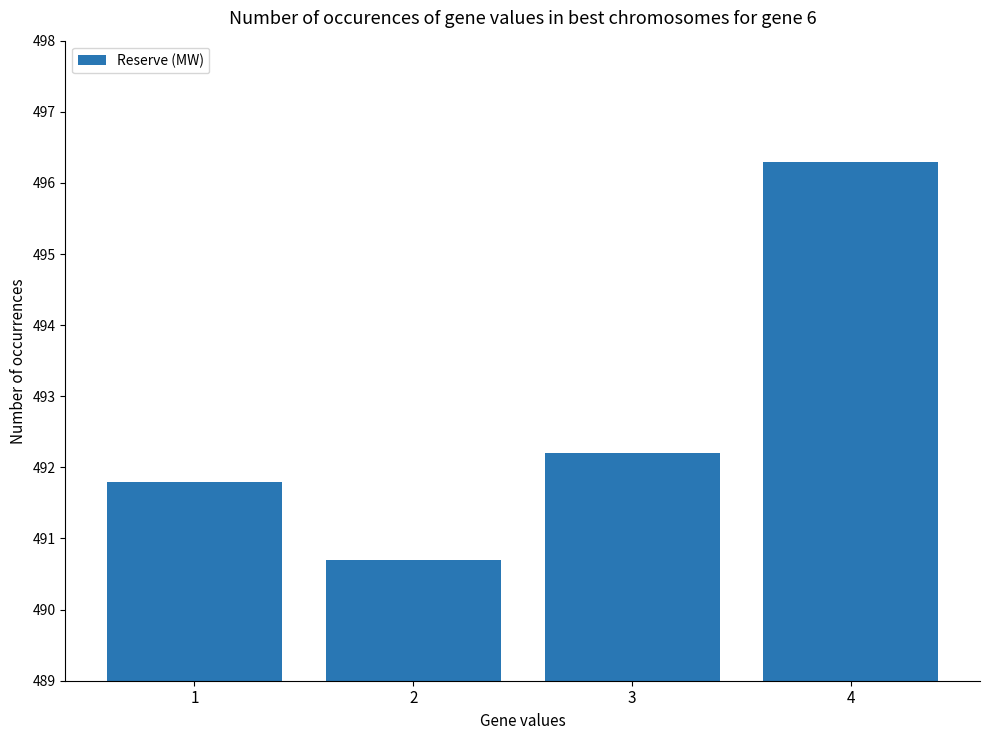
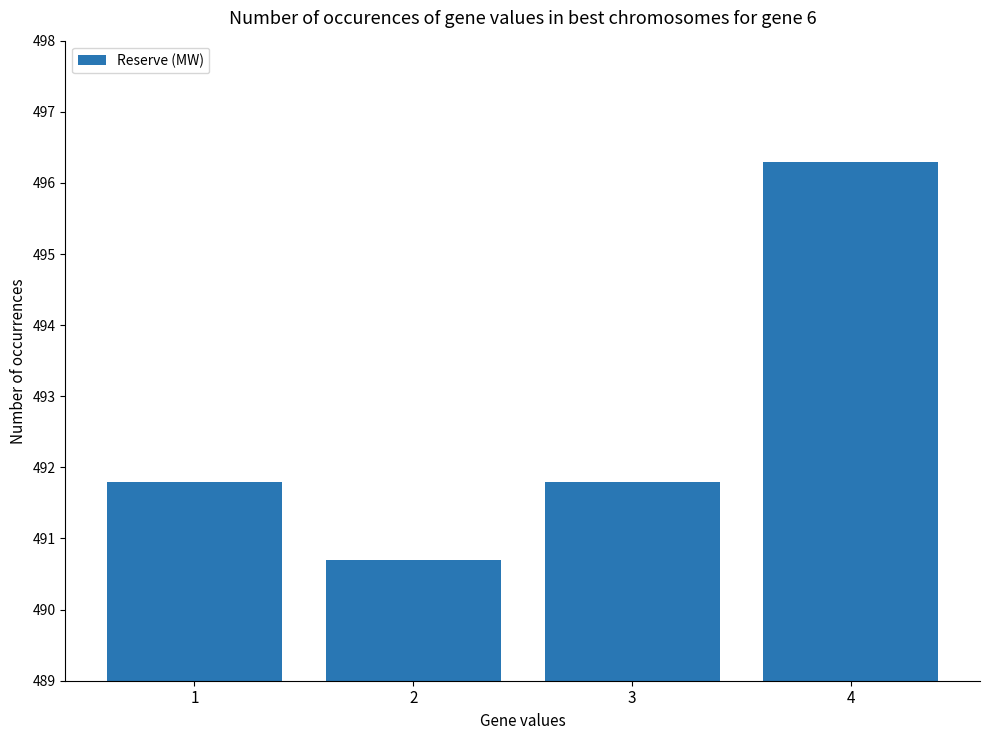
  {
    "1": 491.8,
    "2": 490.7,
-   "3": 492.2,
+   "3": 491.8,
    "4": 496.3
  }
